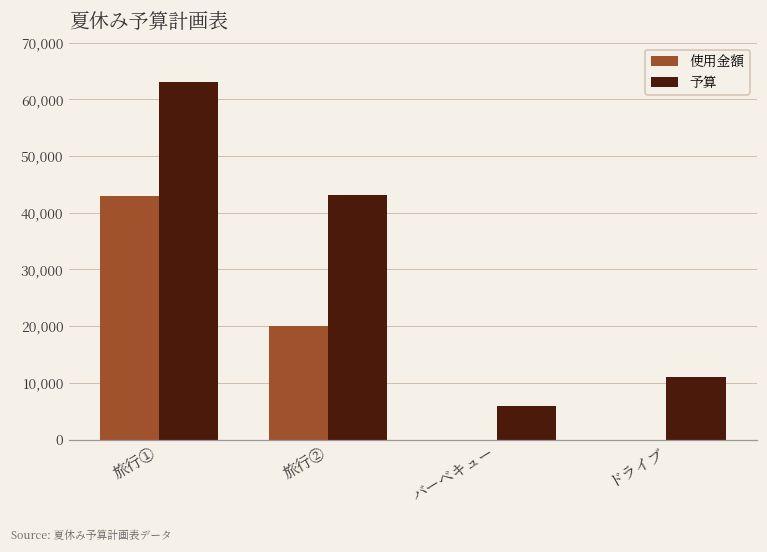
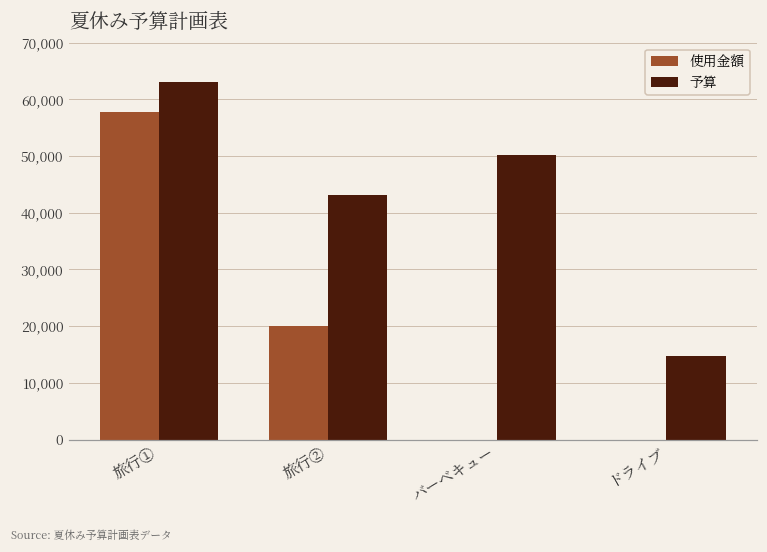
  {
    "使用金額": {
-     "旅行①": "43,000",
+     "旅行①": "58,000",
      "旅行②": "20,000",
      "バーベキュー": "0",
      "ドライブ": "0"
    },
    "予算": {
      "旅行①": "63,000",
      "旅行②": "43,000",
-     "バーベキュー": "6,000",
-     "ドライブ": "11,000"
+     "バーベキュー": "50,000",
+     "ドライブ": "15,000"
    }
  }
